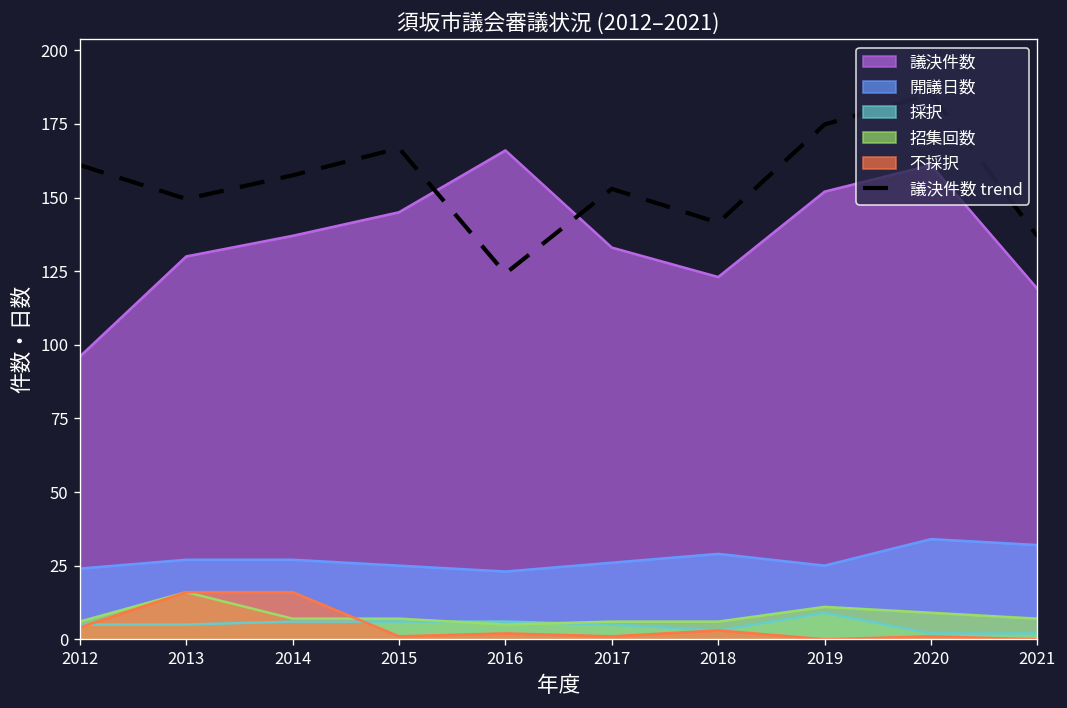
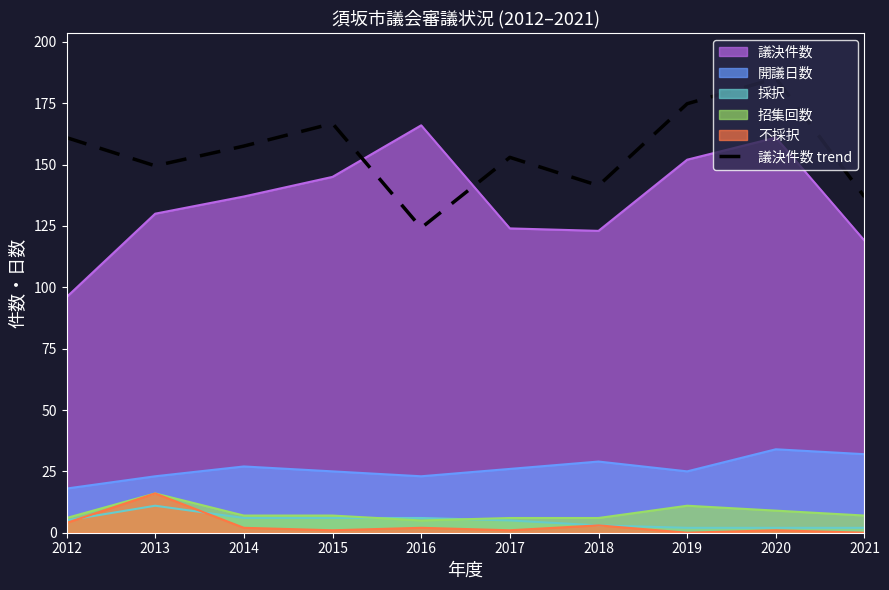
  {
    "議決件数": {
      "2012": 96,
      "2013": 130,
      "2014": 137,
      "2015": 145,
      "2016": 166,
-     "2017": 133,
+     "2017": 124,
      "2018": 123,
      "2019": 152,
      "2021": 119
    },
    "開議日数": {
-     "2012": 24,
-     "2013": 27,
+     "2012": 18,
+     "2013": 23,
      "2014": 27,
      "2015": 25,
      "2016": 23,
      "2017": 26,
      "2018": 29,
      "2019": 25,
      "2020": 34,
      "2021": 32
    },
    "採択": {
-     "2013": 5,
-     "2019": 9,
+     "2013": 11,
+     "2019": 2,
      "2021": 2
    },
    "招集回数": {
      "2018": 6,
      "2019": 11,
      "2020": 9,
      "2021": 7
    },
    "不採択": {
-     "2014": 16,
+     "2014": 2,
      "2015": 1,
      "2016": 2,
      "2017": 1,
      "2019": 0,
      "2021": 0
    },
    "議決件数 trend": {
      "2012": 161,
      "2013": 150,
      "2014": 158,
      "2015": 167,
      "2016": 124,
      "2017": 153,
      "2018": 141,
      "2019": 175,
      "2021": 137
    }
  }
